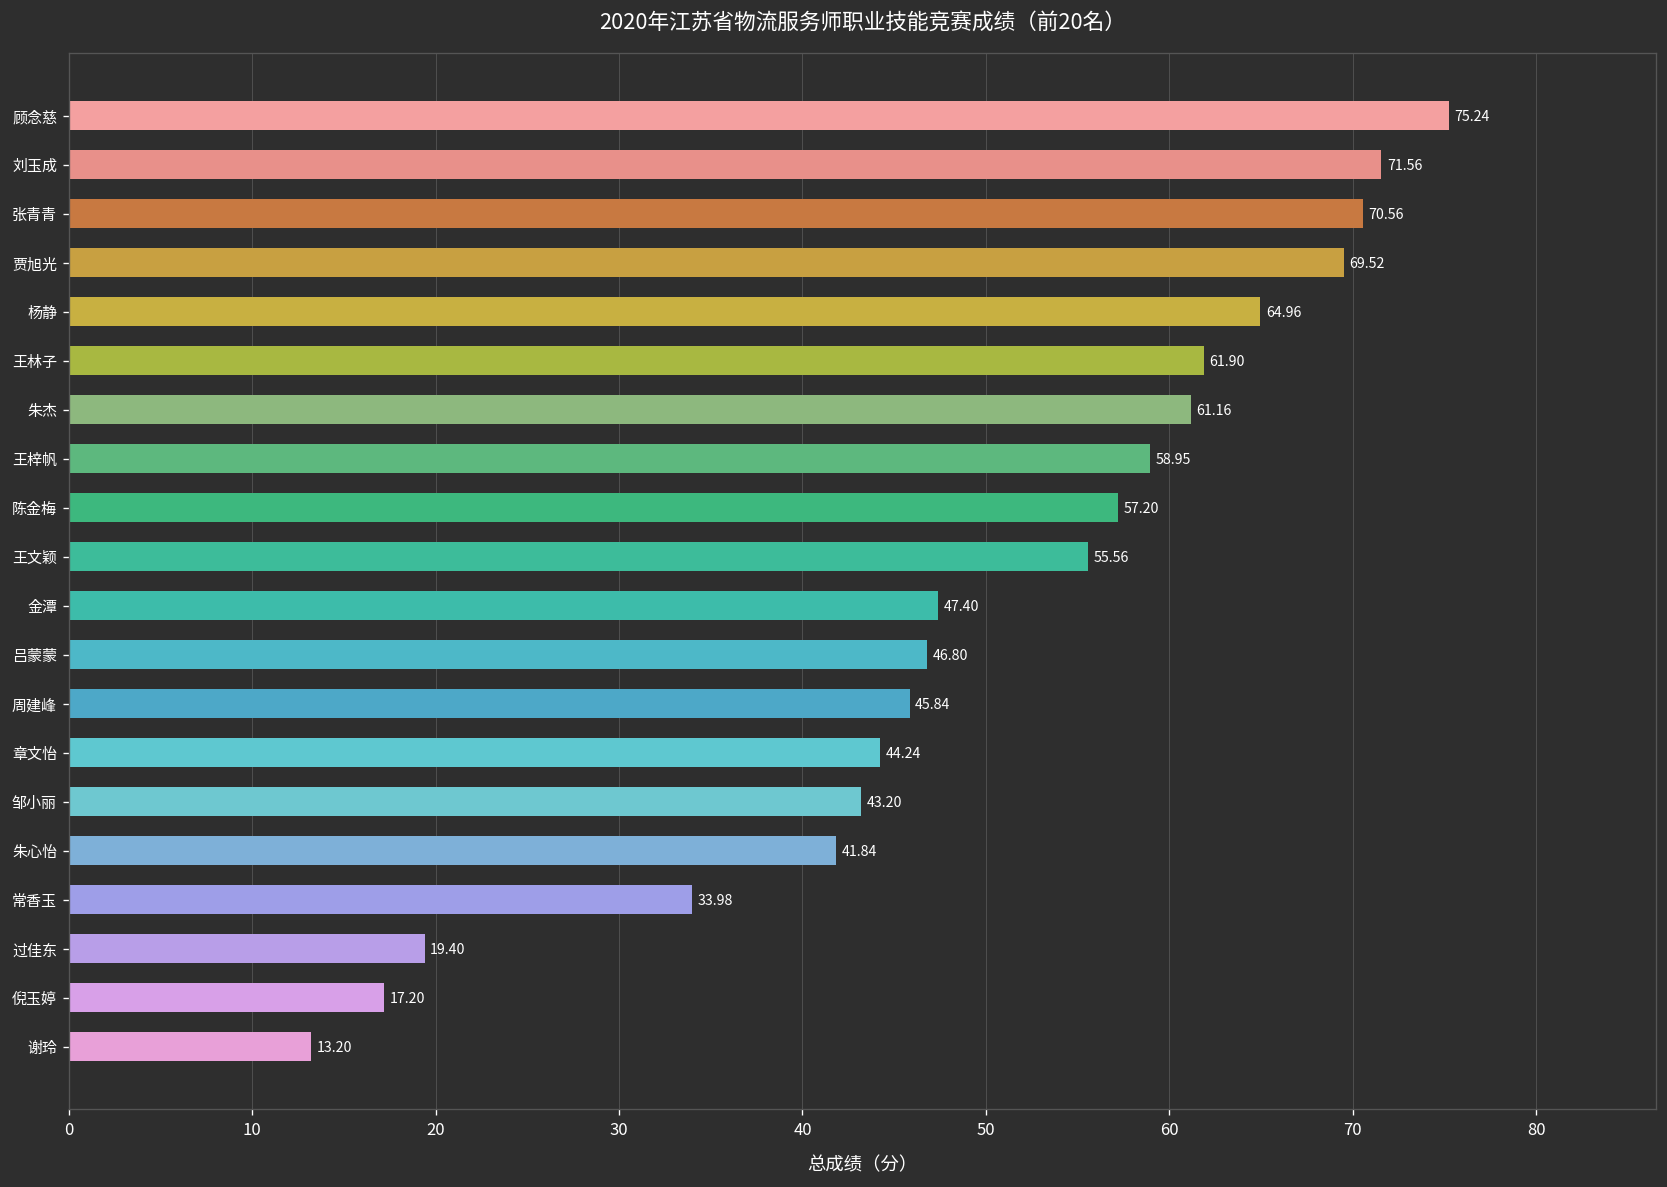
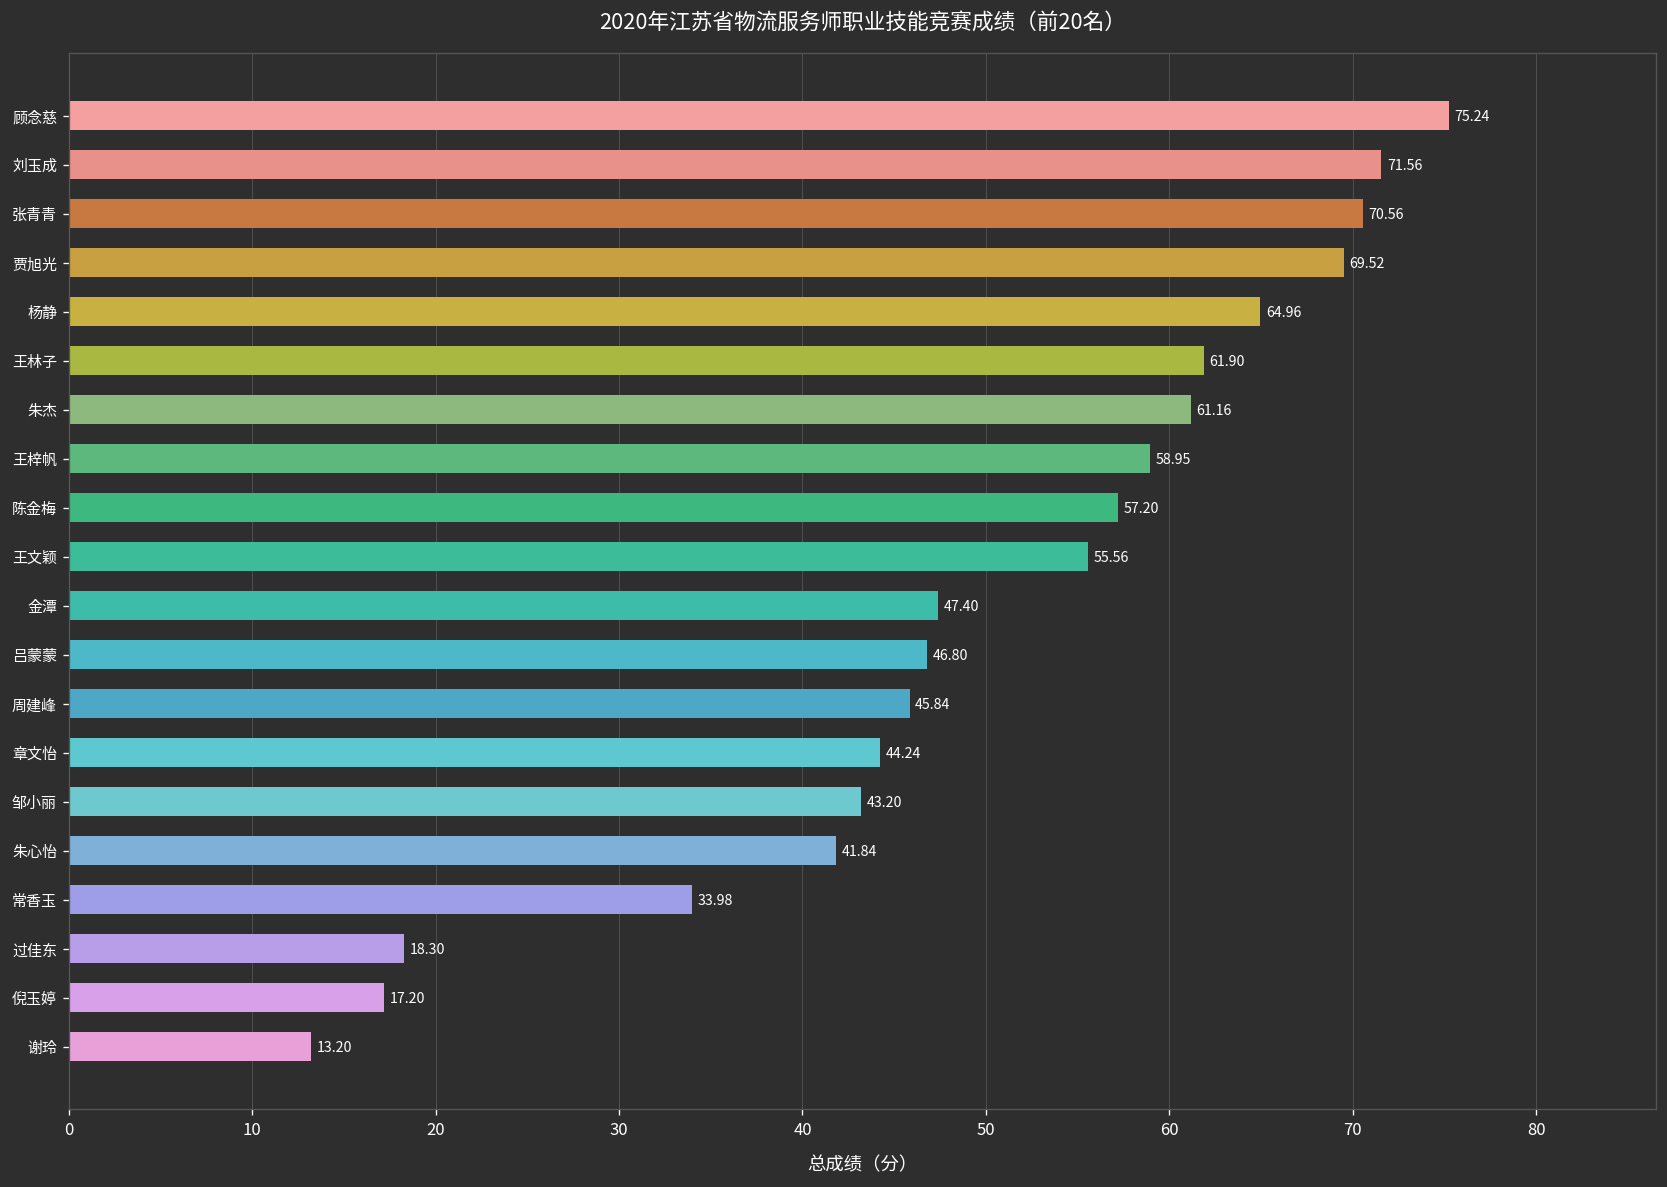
  {
    "顾念慈": 75.24,
    "刘玉成": 71.56,
    "张青青": 70.56,
    "贾旭光": 69.52,
    "杨静": 64.96,
    "王林子": 61.90,
    "朱杰": 61.16,
    "王梓帆": 58.95,
    "陈金梅": 57.20,
    "王文颖": 55.56,
    "金潭": 47.40,
    "吕蒙蒙": 46.80,
    "周建峰": 45.84,
    "章文怡": 44.24,
    "邹小丽": 43.20,
    "朱心怡": 41.84,
    "常香玉": 33.98,
-   "过佳东": 19.40,
+   "过佳东": 18.30,
    "倪玉婷": 17.20,
    "谢玲": 13.20
  }
